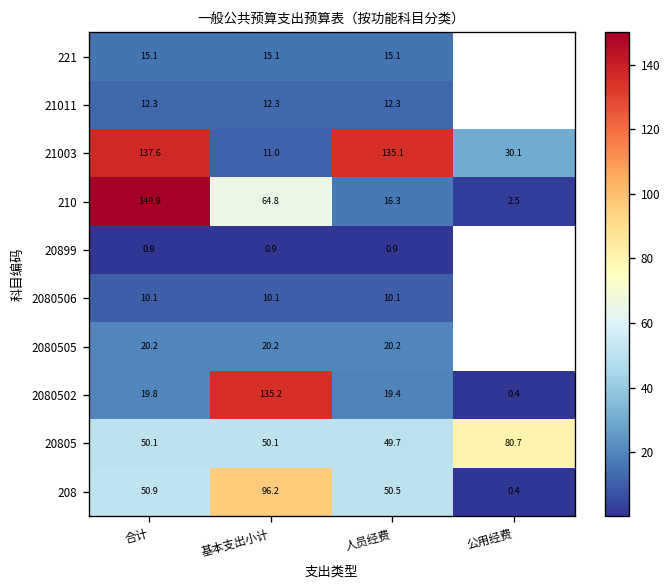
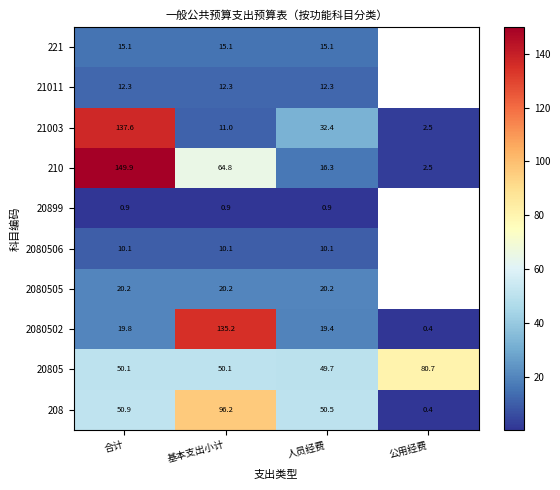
  {
    "221": {
      "合计": 15.1,
      "基本支出小计": 15.1,
      "人员经费": 15.1
    },
    "21011": {
      "合计": 12.3,
      "基本支出小计": 12.3,
      "人员经费": 12.3
    },
    "21003": {
      "合计": 137.6,
      "基本支出小计": 11.0,
-     "人员经费": 135.1,
-     "公用经费": 30.1
+     "人员经费": 32.4,
+     "公用经费": 2.5
    },
    "210": {
      "合计": 149.9,
      "基本支出小计": 64.8,
      "人员经费": 16.3,
      "公用经费": 2.5
    },
    "20899": {
      "合计": 0.9,
      "基本支出小计": 0.9,
      "人员经费": 0.9
    },
    "2080506": {
      "合计": 10.1,
      "基本支出小计": 10.1,
      "人员经费": 10.1
    },
    "2080505": {
      "合计": 20.2,
      "基本支出小计": 20.2,
      "人员经费": 20.2
    },
    "2080502": {
      "合计": 19.8,
      "基本支出小计": 135.2,
      "人员经费": 19.4,
      "公用经费": 0.4
    },
    "20805": {
      "合计": 50.1,
      "基本支出小计": 50.1,
      "人员经费": 49.7,
      "公用经费": 80.7
    },
    "208": {
      "合计": 50.9,
      "基本支出小计": 96.2,
      "人员经费": 50.5,
      "公用经费": 0.4
    }
  }
